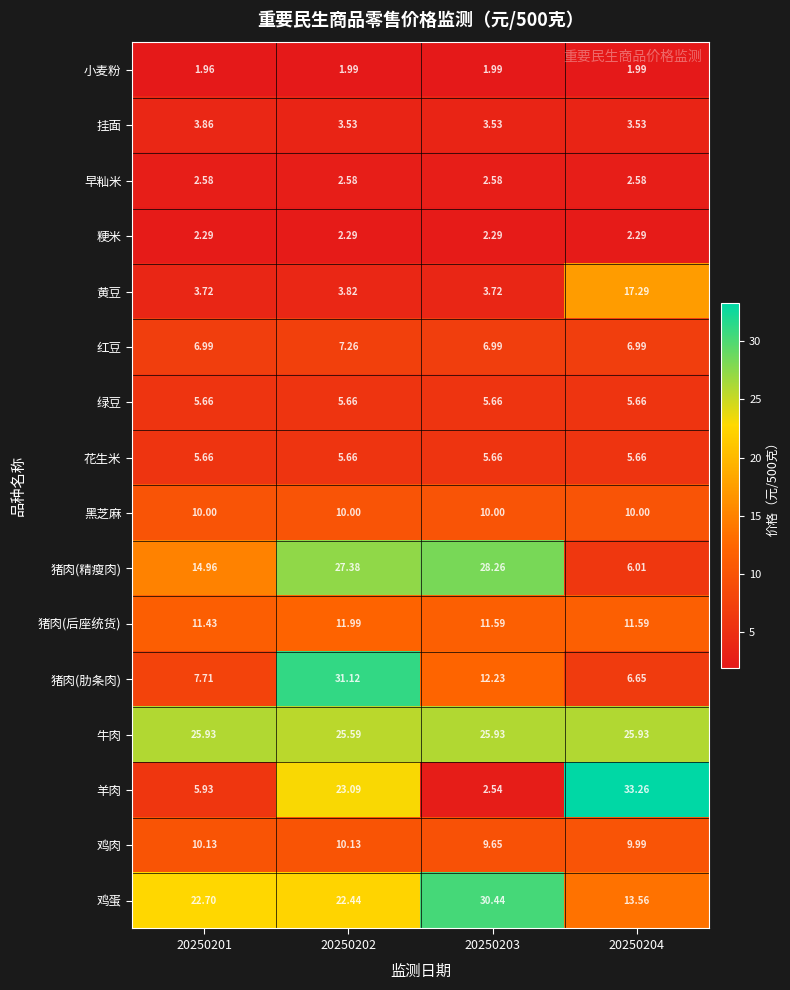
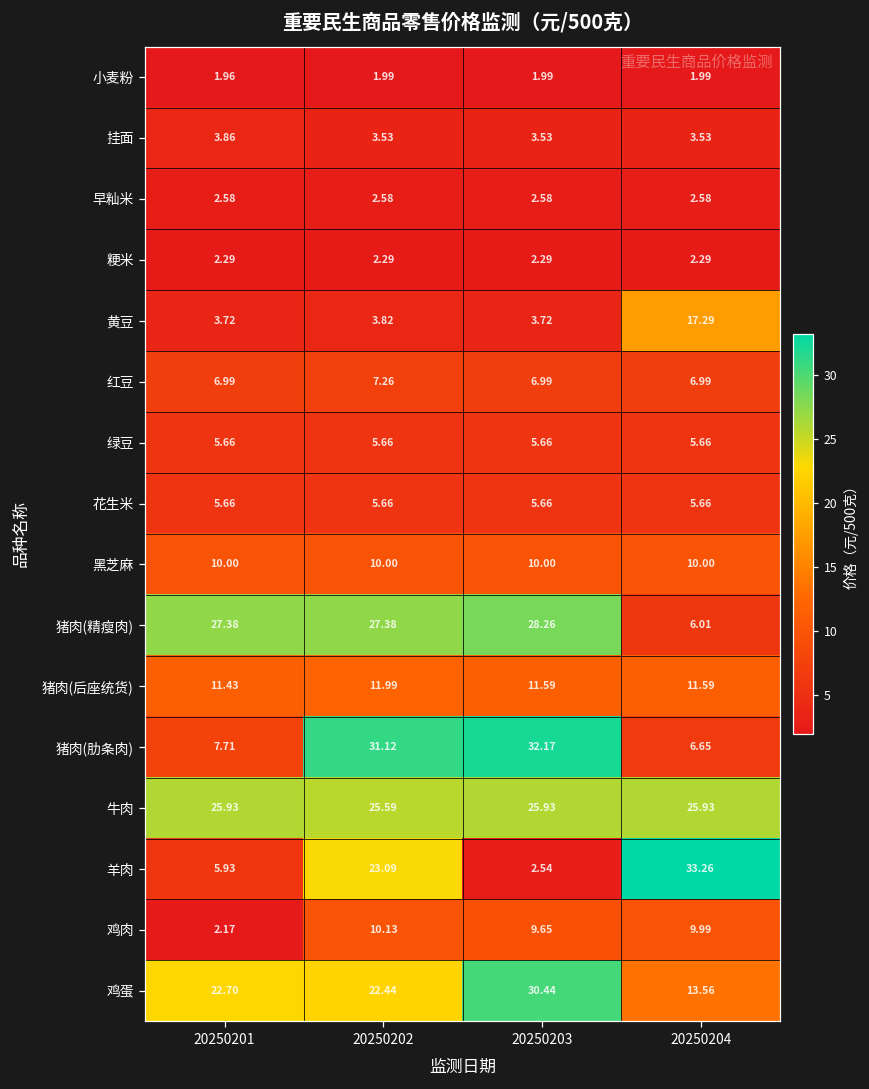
  {
    "小麦粉": {
      "20250201": 1.96,
      "20250202": 1.99,
      "20250203": 1.99
    },
    "挂面": {
      "20250201": 3.86,
      "20250202": 3.53,
      "20250203": 3.53,
      "20250204": 3.53
    },
    "早籼米": {
      "20250201": 2.58,
      "20250202": 2.58,
      "20250203": 2.58,
      "20250204": 2.58
    },
    "粳米": {
      "20250201": 2.29,
      "20250202": 2.29,
      "20250203": 2.29,
      "20250204": 2.29
    },
    "黄豆": {
      "20250201": 3.72,
      "20250202": 3.82,
      "20250203": 3.72,
      "20250204": 17.29
    },
    "红豆": {
      "20250201": 6.99,
      "20250202": 7.26,
      "20250203": 6.99,
      "20250204": 6.99
    },
    "绿豆": {
      "20250201": 5.66,
      "20250202": 5.66,
      "20250203": 5.66,
      "20250204": 5.66
    },
    "花生米": {
      "20250201": 5.66,
      "20250202": 5.66,
      "20250203": 5.66,
      "20250204": 5.66
    },
    "黑芝麻": {
      "20250201": 10.00,
      "20250202": 10.00,
      "20250203": 10.00,
      "20250204": 10.00
    },
    "猪肉(精瘦肉)": {
-     "20250201": 14.96,
+     "20250201": 27.38,
      "20250202": 27.38,
      "20250203": 28.26,
      "20250204": 6.01
    },
    "猪肉(后座统货)": {
      "20250201": 11.43,
      "20250202": 11.99,
      "20250203": 11.59,
      "20250204": 11.59
    },
    "猪肉(肋条肉)": {
      "20250201": 7.71,
      "20250202": 31.12,
-     "20250203": 12.23,
+     "20250203": 32.17,
      "20250204": 6.65
    },
    "牛肉": {
      "20250201": 25.93,
      "20250202": 25.59,
      "20250203": 25.93,
      "20250204": 25.93
    },
    "羊肉": {
      "20250201": 5.93,
      "20250202": 23.09,
      "20250203": 2.54,
      "20250204": 33.26
    },
    "鸡肉": {
-     "20250201": 10.13,
+     "20250201": 2.17,
      "20250202": 10.13,
      "20250203": 9.65,
      "20250204": 9.99
    },
    "鸡蛋": {
      "20250201": 22.70,
      "20250202": 22.44,
      "20250203": 30.44,
      "20250204": 13.56
    }
  }
